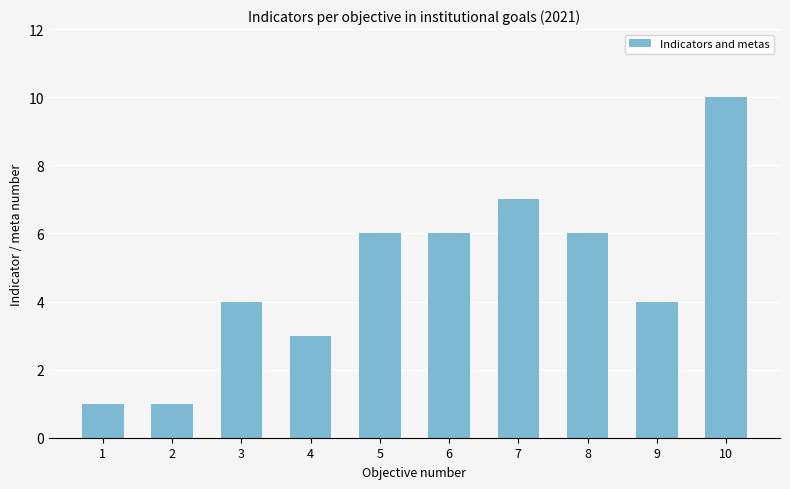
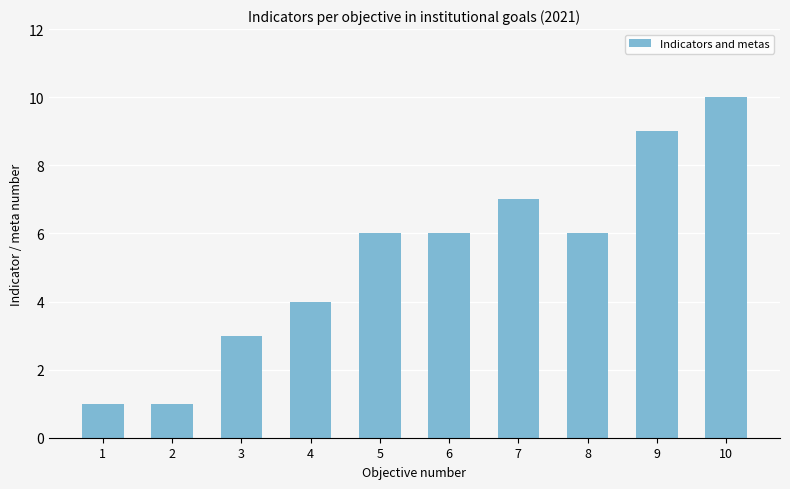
  {
    "1": 1,
    "2": 1,
-   "3": 4,
-   "4": 3,
+   "3": 3,
+   "4": 4,
    "5": 6,
    "6": 6,
    "7": 7,
    "8": 6,
-   "9": 4,
+   "9": 9,
    "10": 10
  }
